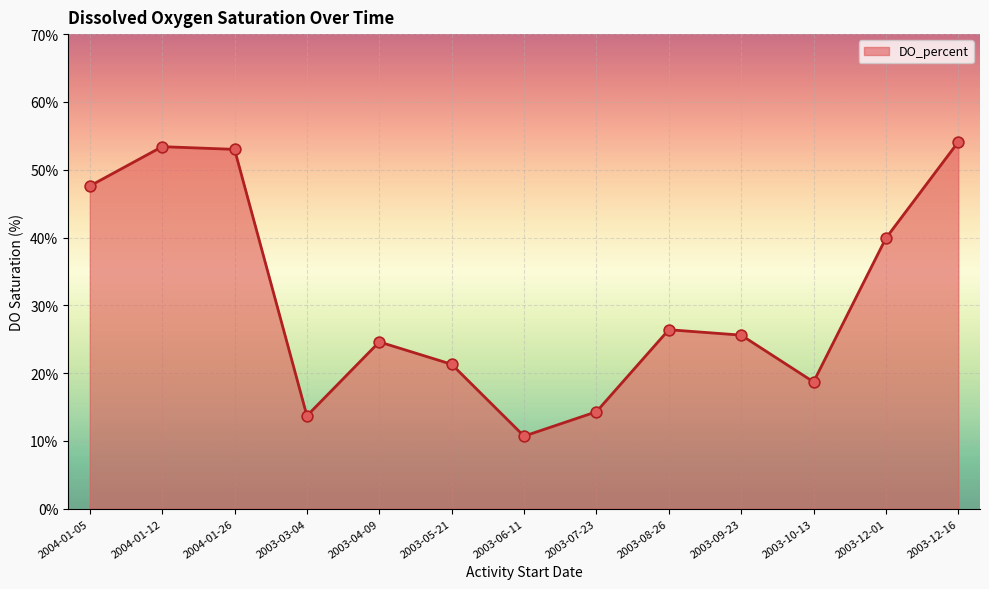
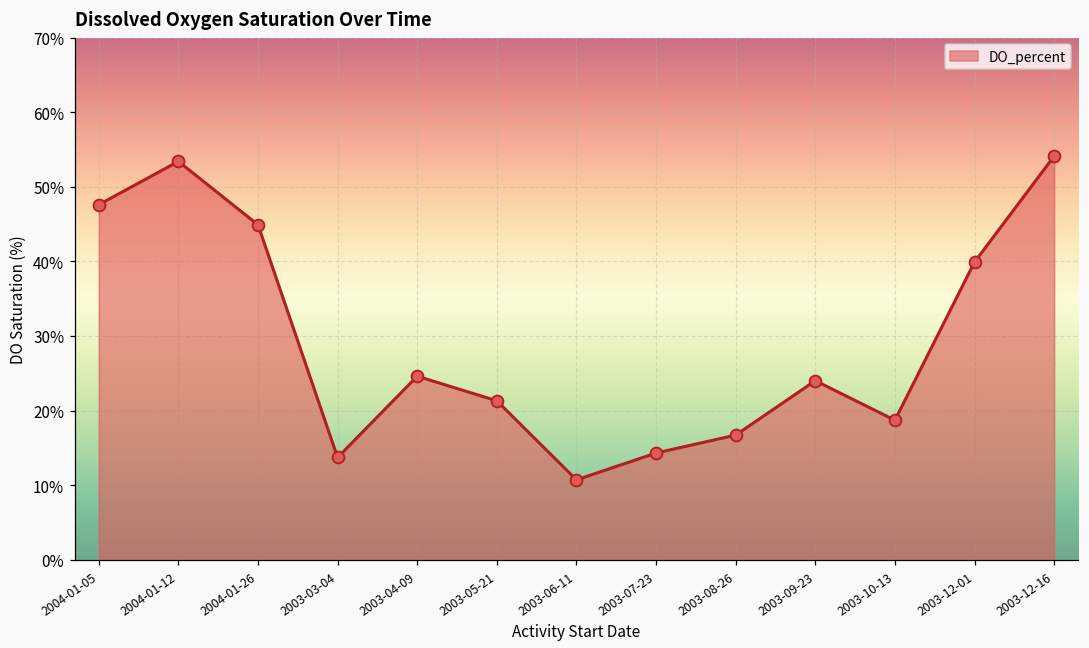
  {
    "2004-01-05": "48%",
    "2004-01-12": "53%",
-   "2004-01-26": "53%",
+   "2004-01-26": "45%",
    "2003-03-04": "14%",
    "2003-04-09": "25%",
    "2003-05-21": "21%",
    "2003-06-11": "11%",
    "2003-07-23": "14%",
-   "2003-08-26": "26%",
-   "2003-09-23": "26%",
+   "2003-08-26": "17%",
+   "2003-09-23": "24%",
    "2003-10-13": "19%",
    "2003-12-01": "40%",
    "2003-12-16": "54%"
  }
